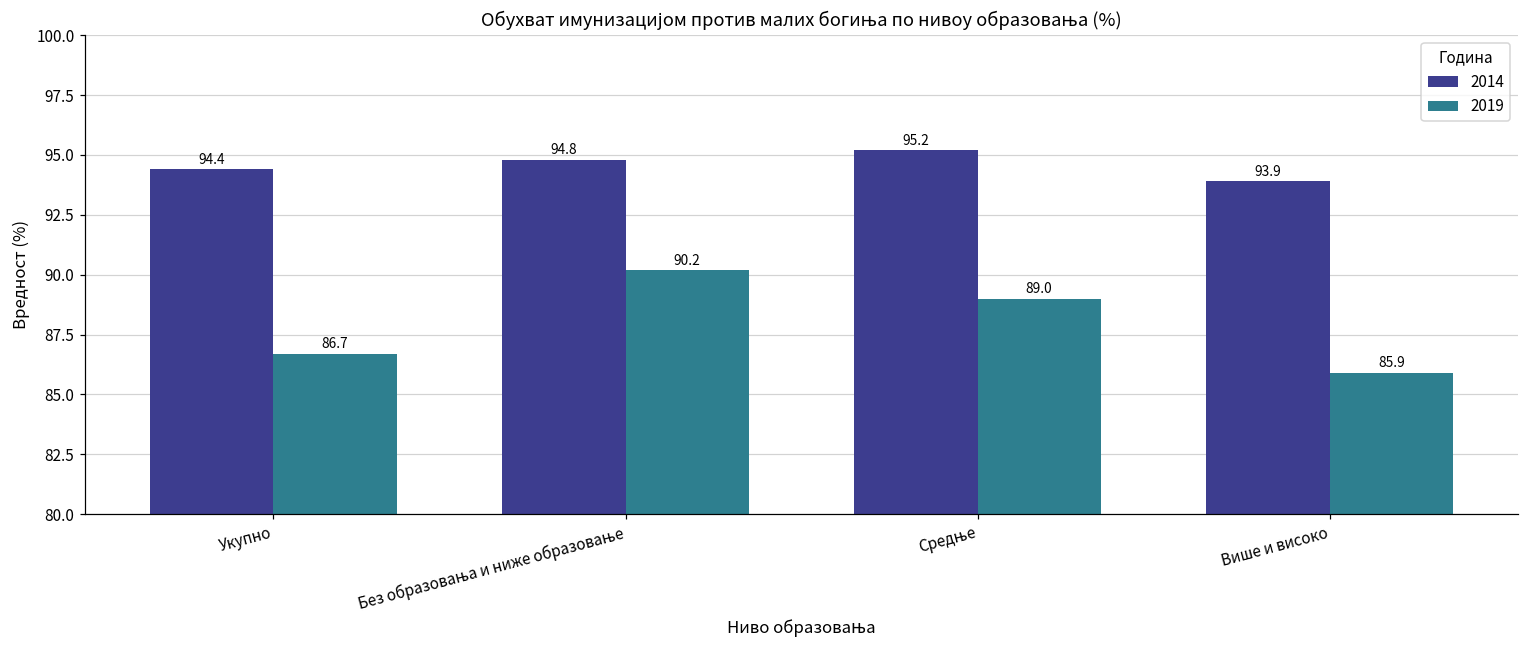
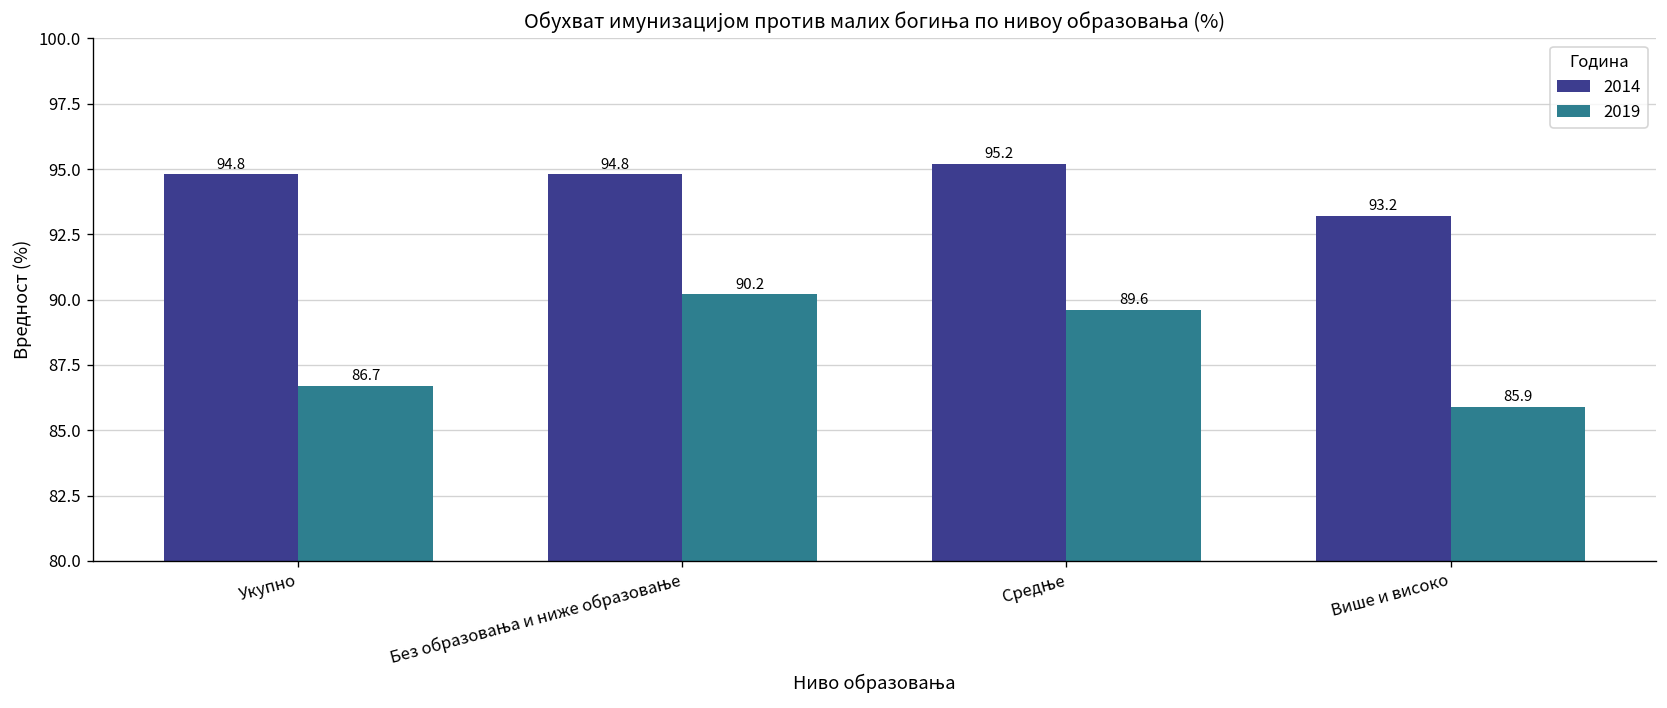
  {
    "2014": {
-     "Укупно": 94.4,
+     "Укупно": 94.8,
      "Без образовања и ниже образовање": 94.8,
      "Средње": 95.2,
-     "Више и високо": 93.9
+     "Више и високо": 93.2
    },
    "2019": {
      "Укупно": 86.7,
      "Без образовања и ниже образовање": 90.2,
-     "Средње": 89.0,
+     "Средње": 89.6,
      "Више и високо": 85.9
    }
  }
